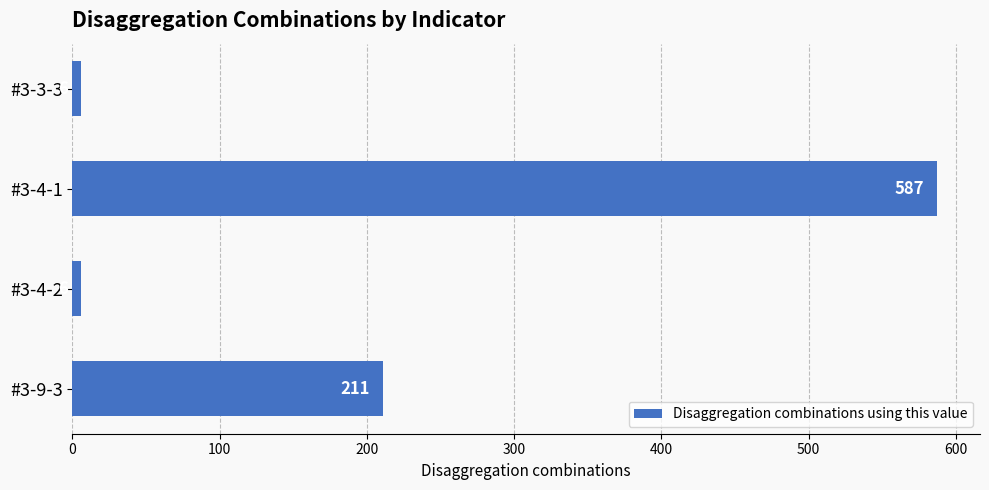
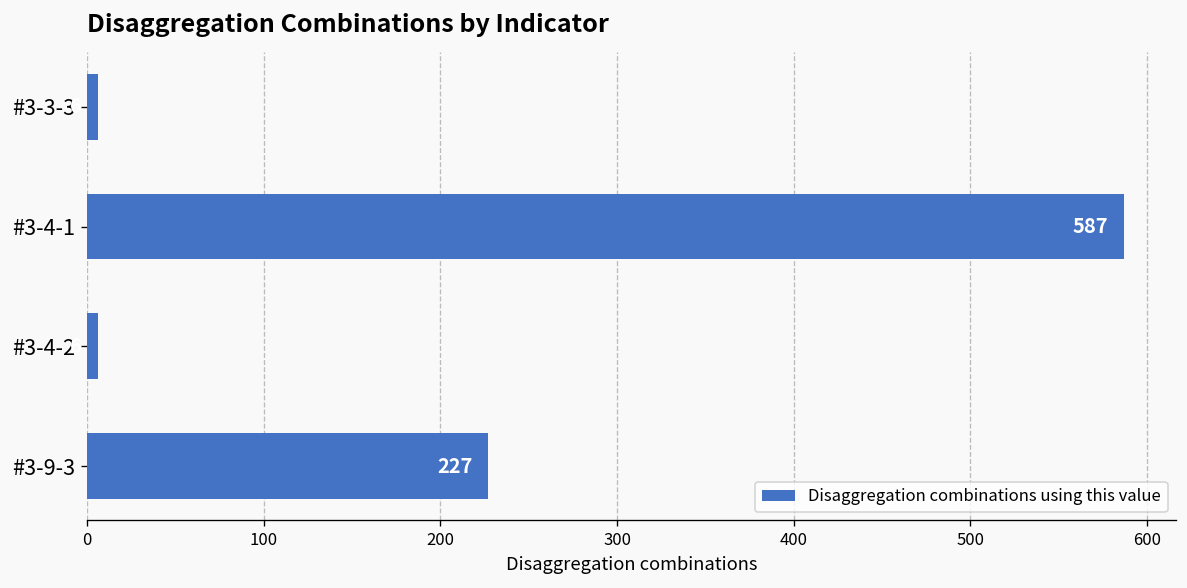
  {
    "#3-4-1": 587,
-   "#3-9-3": 211
+   "#3-9-3": 227
  }
